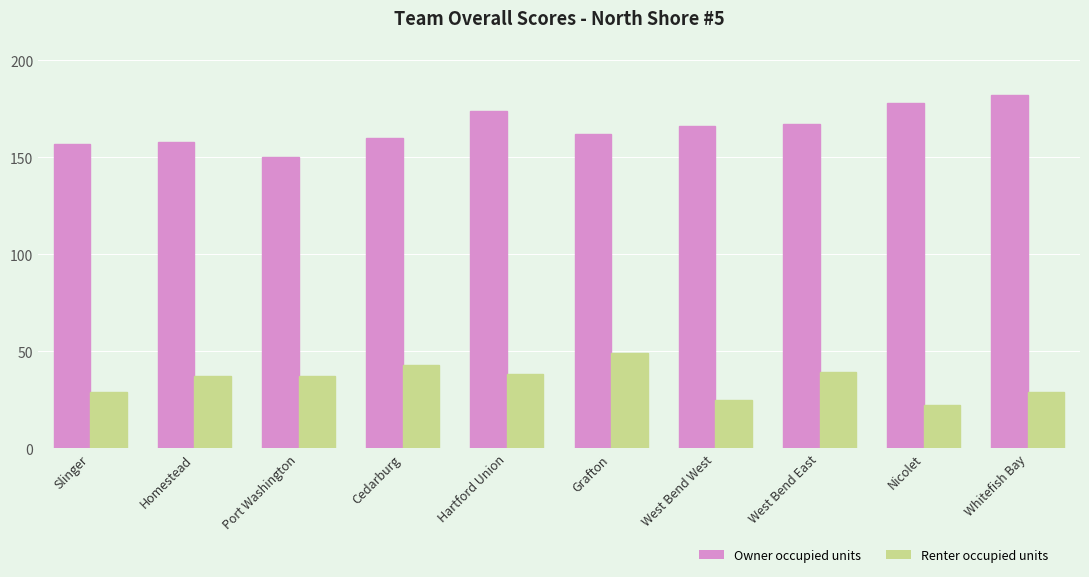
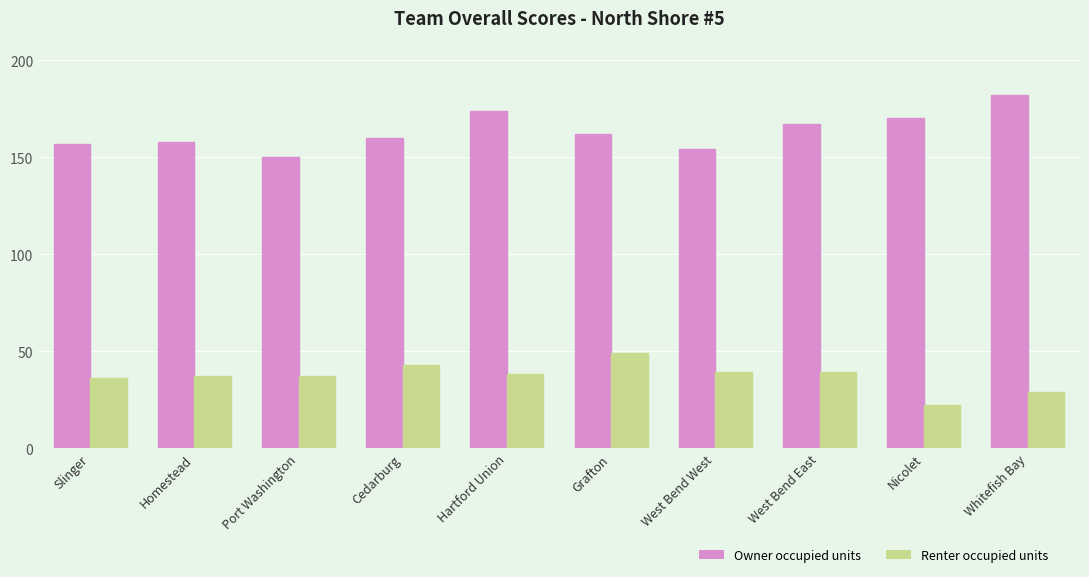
  {
    "Owner occupied units": {
      "Slinger": 157,
      "Homestead": 158,
      "Port Washington": 150,
      "Cedarburg": 160,
      "Hartford Union": 174,
      "Grafton": 162,
-     "West Bend West": 166,
+     "West Bend West": 154,
      "West Bend East": 167,
-     "Nicolet": 178,
+     "Nicolet": 170,
      "Whitefish Bay": 182
    },
    "Renter occupied units": {
-     "Slinger": 29,
+     "Slinger": 36,
      "Homestead": 37,
      "Port Washington": 37,
      "Cedarburg": 43,
      "Hartford Union": 38,
      "Grafton": 49,
-     "West Bend West": 25,
+     "West Bend West": 39,
      "West Bend East": 39,
      "Nicolet": 22,
      "Whitefish Bay": 29
    }
  }
